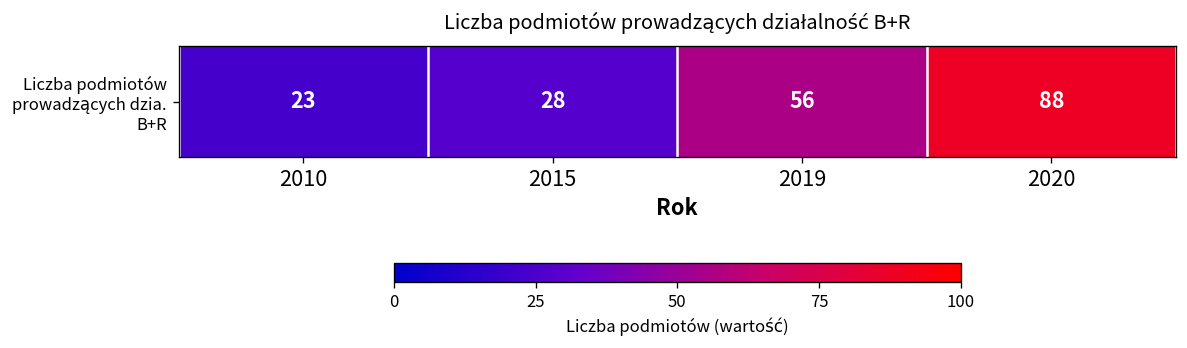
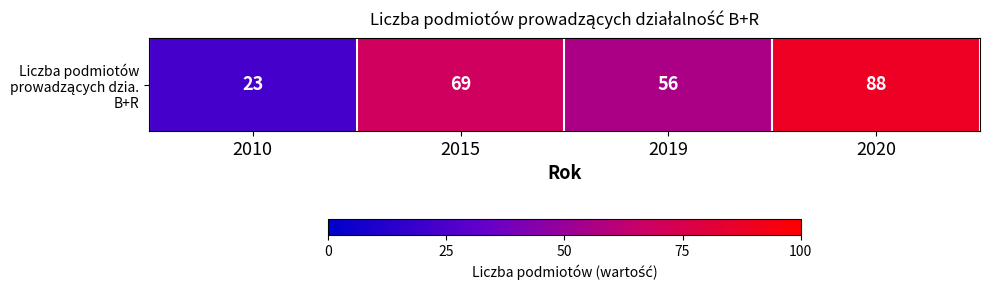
  {
    "Liczba podmiotów prowadzących dzia. B+R": {
      "2010": 23,
-     "2015": 28,
+     "2015": 69,
      "2019": 56,
      "2020": 88
    }
  }
